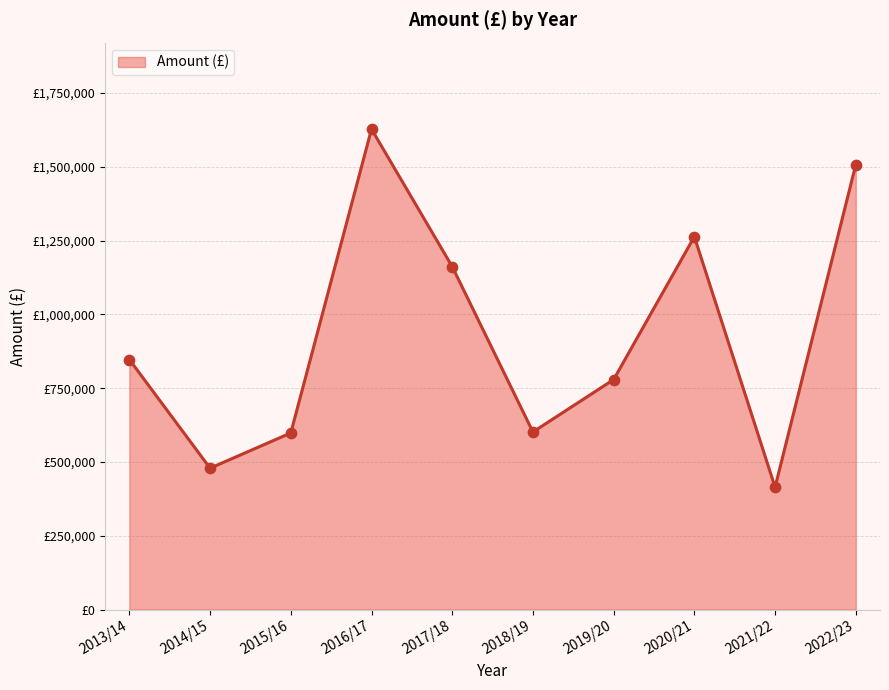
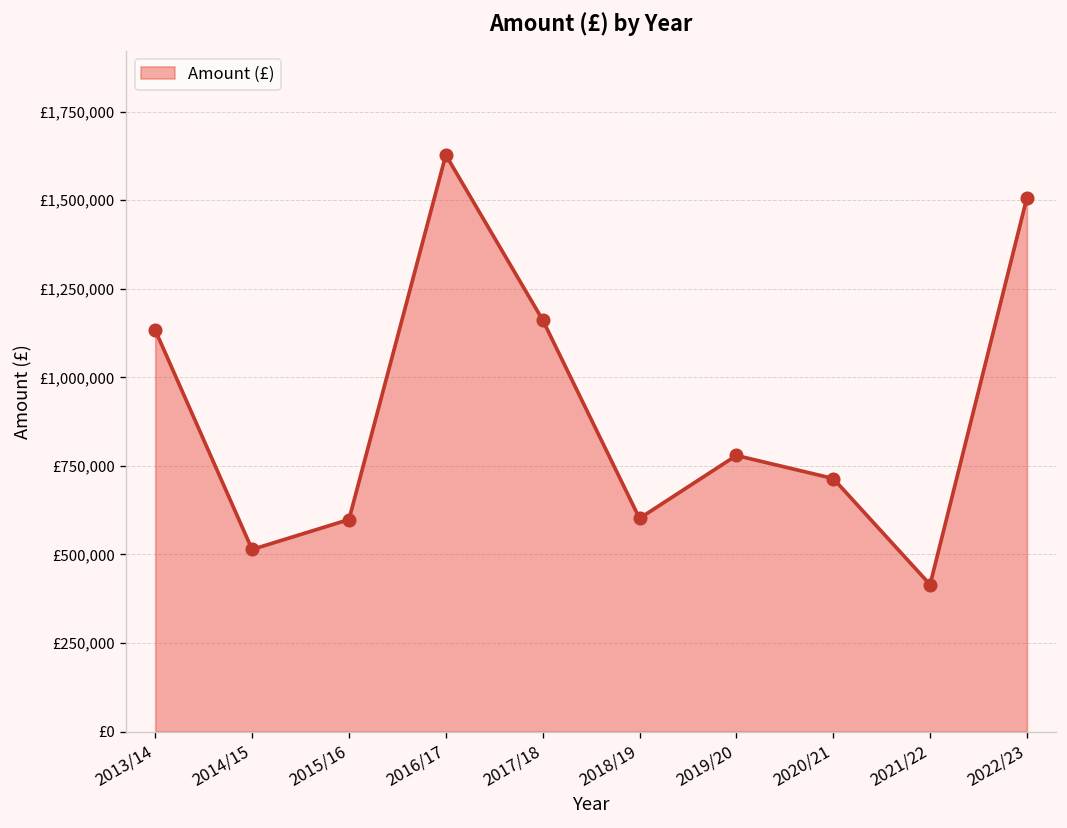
  {
-   "2013/14": "£850,000",
-   "2014/15": "£480,000",
+   "2013/14": "£1,130,000",
+   "2014/15": "£510,000",
    "2015/16": "£600,000",
    "2016/17": "£1,630,000",
    "2017/18": "£1,160,000",
    "2018/19": "£600,000",
    "2019/20": "£780,000",
-   "2020/21": "£1,260,000",
+   "2020/21": "£710,000",
    "2021/22": "£410,000",
    "2022/23": "£1,510,000"
  }
